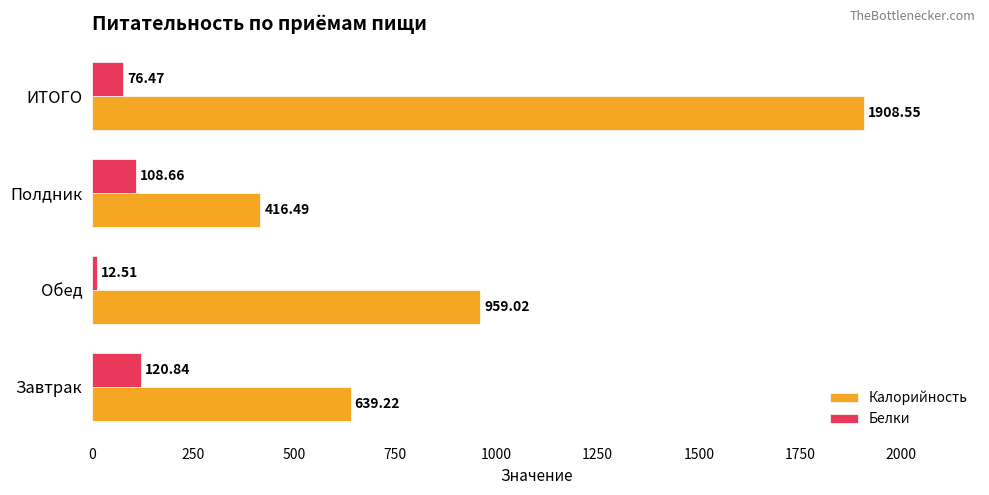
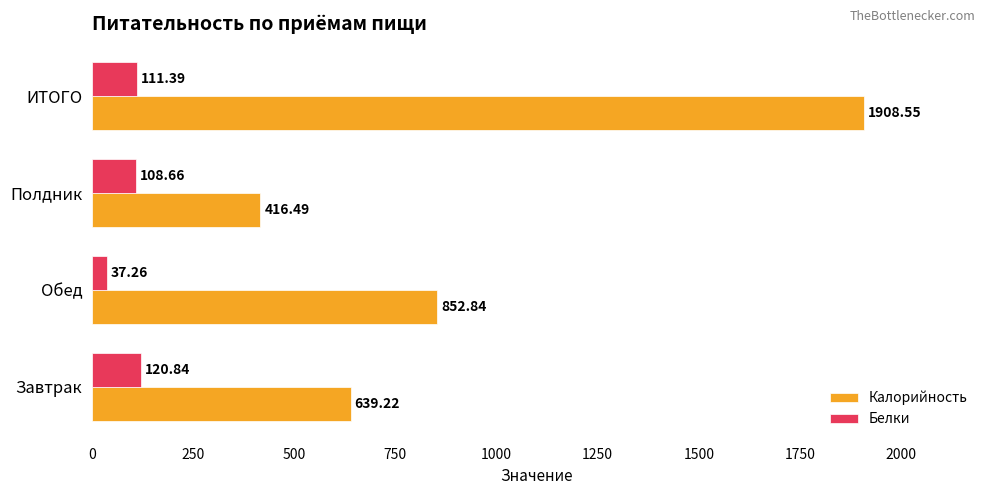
  {
    "Калорийность": {
      "ИТОГО": 1908.55,
      "Полдник": 416.49,
-     "Обед": 959.02,
+     "Обед": 852.84,
      "Завтрак": 639.22
    },
    "Белки": {
-     "ИТОГО": 76.47,
+     "ИТОГО": 111.39,
      "Полдник": 108.66,
-     "Обед": 12.51,
+     "Обед": 37.26,
      "Завтрак": 120.84
    }
  }
